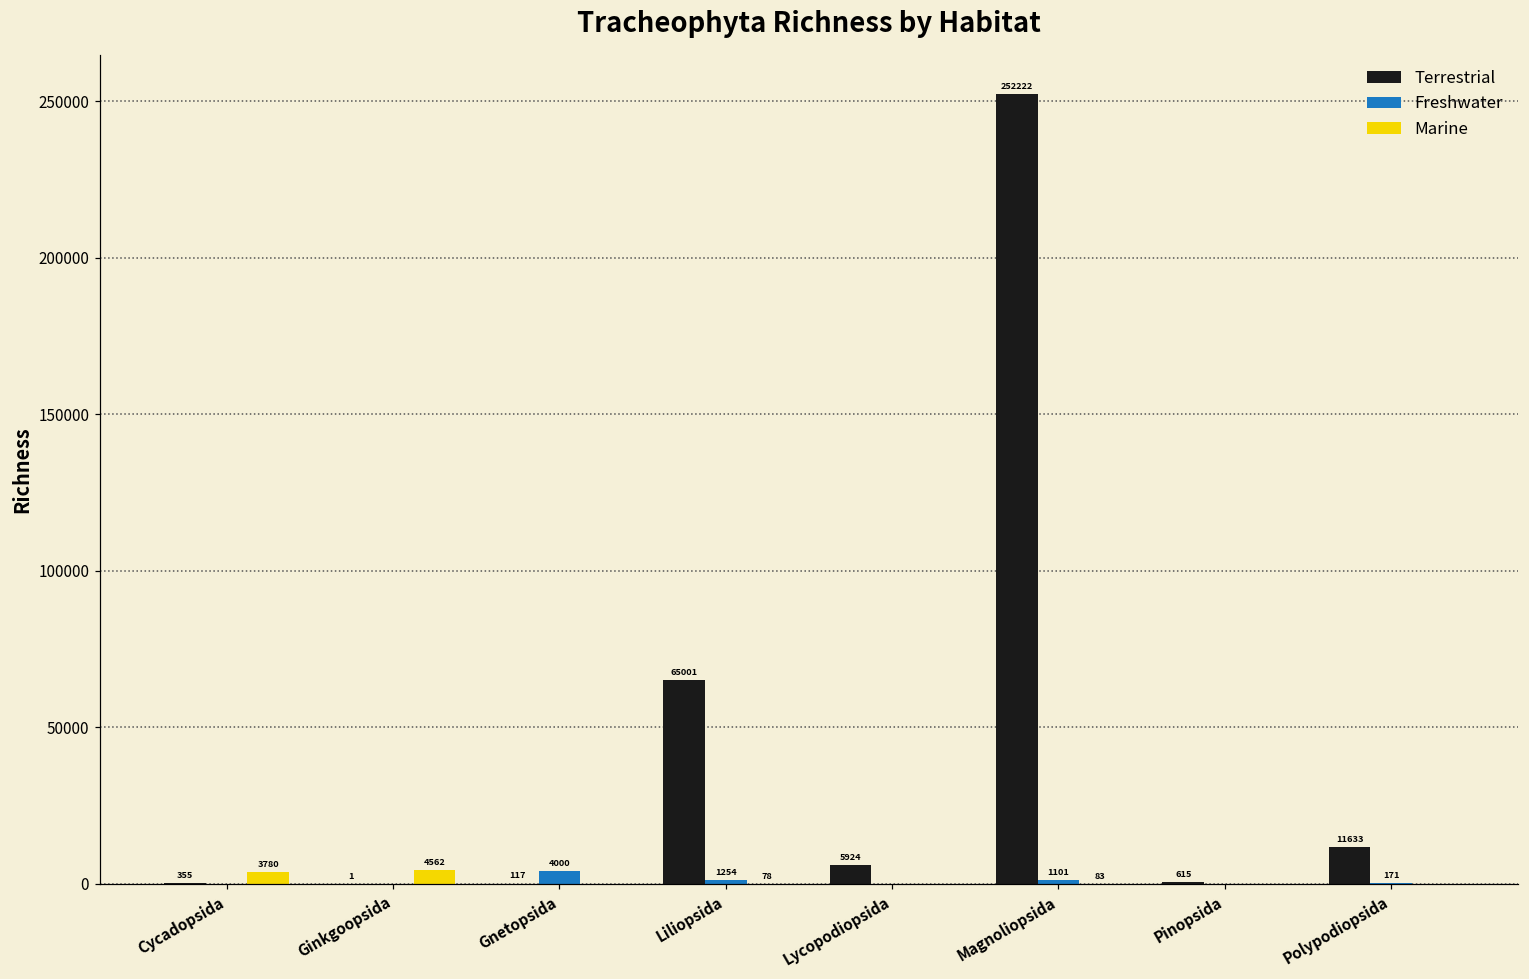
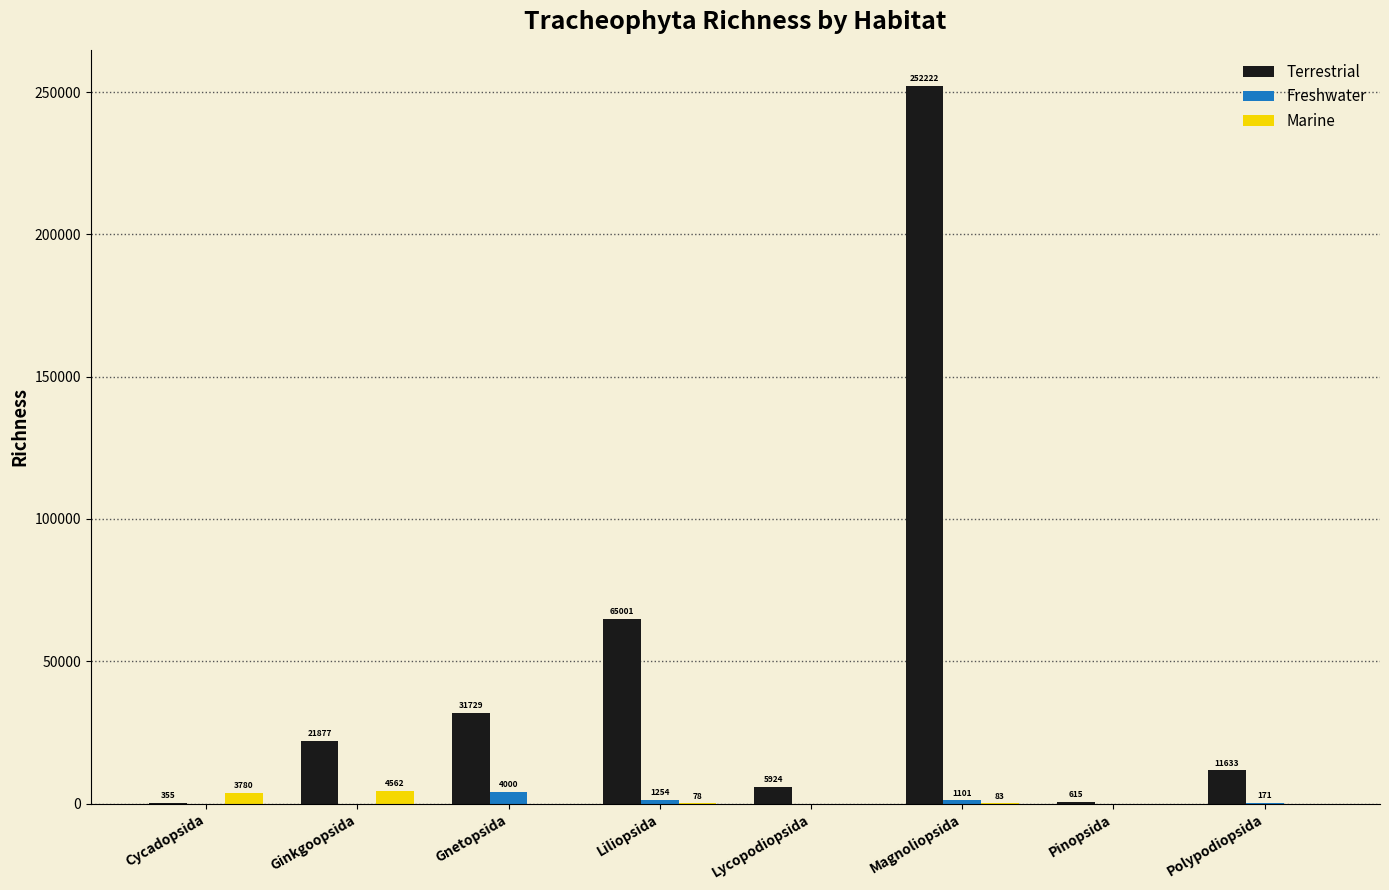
  {
    "Terrestrial": {
      "Cycadopsida": 355,
-     "Ginkgoopsida": 1,
-     "Gnetopsida": 117,
+     "Ginkgoopsida": 21877,
+     "Gnetopsida": 31729,
      "Liliopsida": 65001,
      "Lycopodiopsida": 5924,
      "Magnoliopsida": 252222,
      "Pinopsida": 615,
      "Polypodiopsida": 11633
    },
    "Freshwater": {
      "Gnetopsida": 4000,
      "Liliopsida": 1254,
      "Magnoliopsida": 1101,
      "Polypodiopsida": 171
    },
    "Marine": {
      "Cycadopsida": 3780,
      "Ginkgoopsida": 4562,
      "Liliopsida": 78,
      "Magnoliopsida": 83
    }
  }
